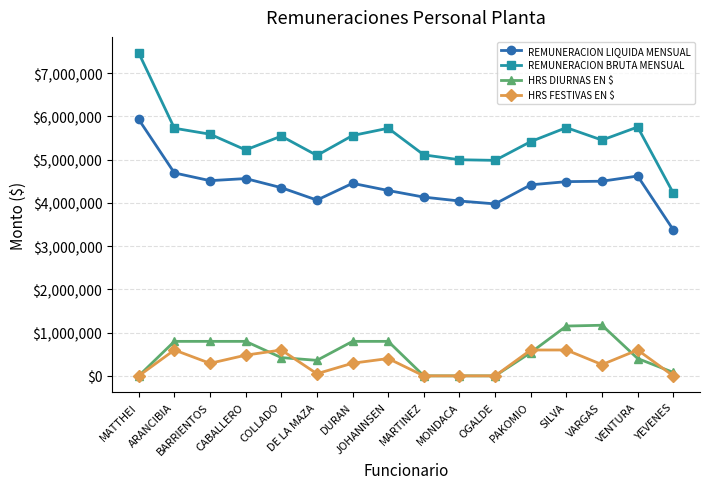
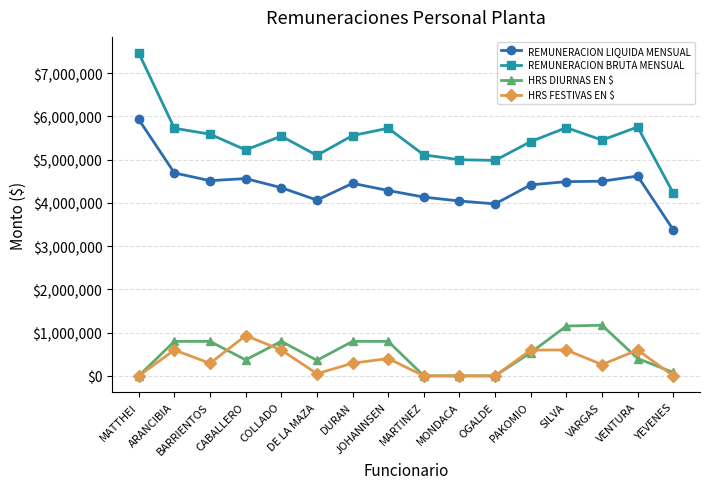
  {
    "HRS DIURNAS EN $": {
      "ARANCIBIA": "$800,000",
      "BARRIENTOS": "$800,000",
-     "CABALLERO": "$800,000",
-     "COLLADO": "$400,000",
+     "CABALLERO": "$400,000",
+     "COLLADO": "$800,000",
      "DE LA MAZA": "$400,000",
      "DURAN": "$800,000",
      "JOHANNSEN": "$800,000",
      "PAKOMIO": "$500,000",
      "SILVA": "$1,200,000",
      "VARGAS": "$1,200,000",
      "VENTURA": "$400,000",
      "YEVENES": "$100,000"
    },
    "HRS FESTIVAS EN $": {
      "ARANCIBIA": "$600,000",
      "BARRIENTOS": "$300,000",
-     "CABALLERO": "$500,000",
+     "CABALLERO": "$900,000",
      "COLLADO": "$600,000",
      "DE LA MAZA": "$0",
      "DURAN": "$300,000",
      "JOHANNSEN": "$400,000",
      "PAKOMIO": "$600,000",
      "SILVA": "$600,000",
      "VARGAS": "$300,000",
      "VENTURA": "$600,000",
      "YEVENES": "$0"
    }
  }
